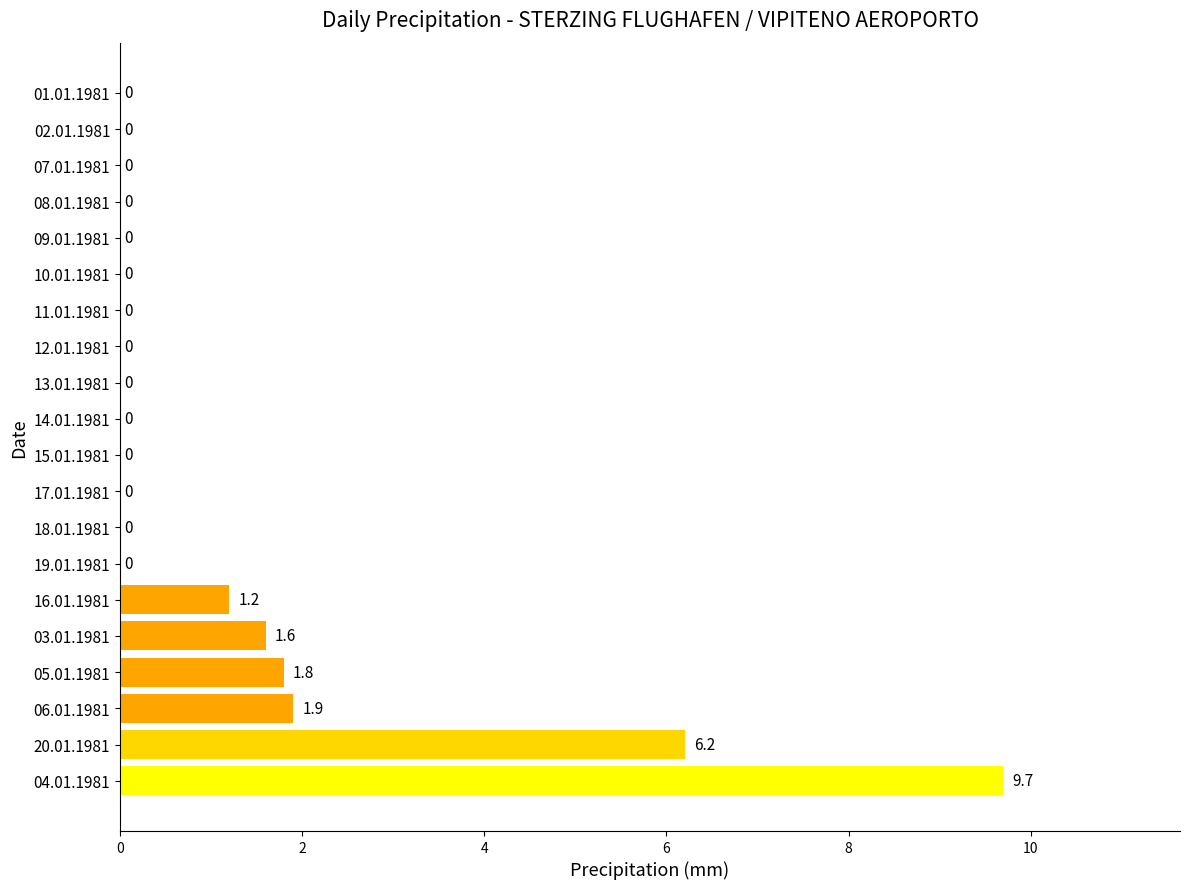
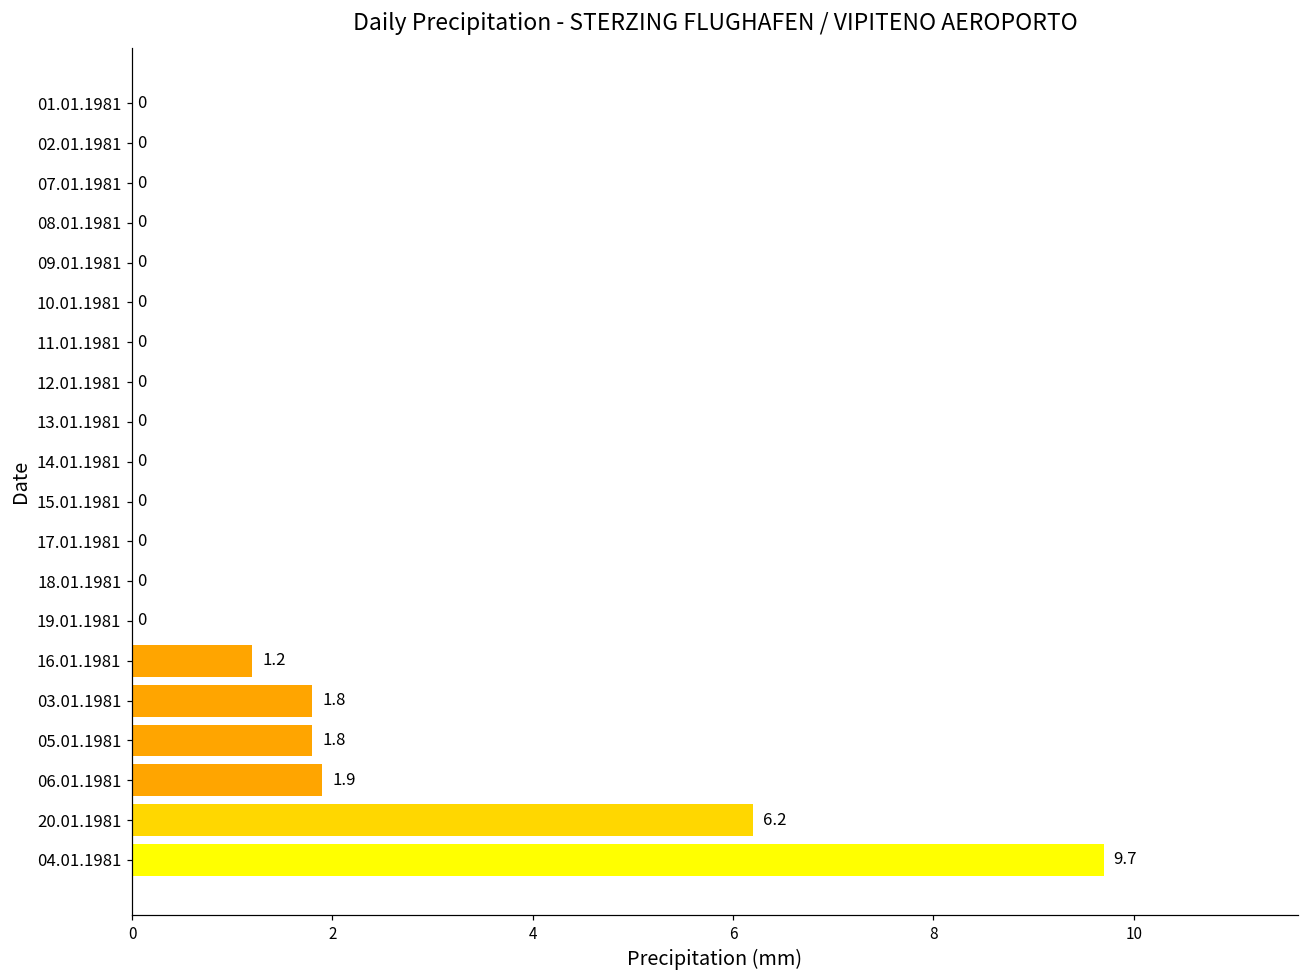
  {
    "01.01.1981": 0,
    "02.01.1981": 0,
    "07.01.1981": 0,
    "08.01.1981": 0,
    "09.01.1981": 0,
    "10.01.1981": 0,
    "11.01.1981": 0,
    "12.01.1981": 0,
    "13.01.1981": 0,
    "14.01.1981": 0,
    "15.01.1981": 0,
    "17.01.1981": 0,
    "18.01.1981": 0,
    "19.01.1981": 0,
    "16.01.1981": 1.2,
-   "03.01.1981": 1.6,
+   "03.01.1981": 1.8,
    "05.01.1981": 1.8,
    "06.01.1981": 1.9,
    "20.01.1981": 6.2,
    "04.01.1981": 9.7
  }
